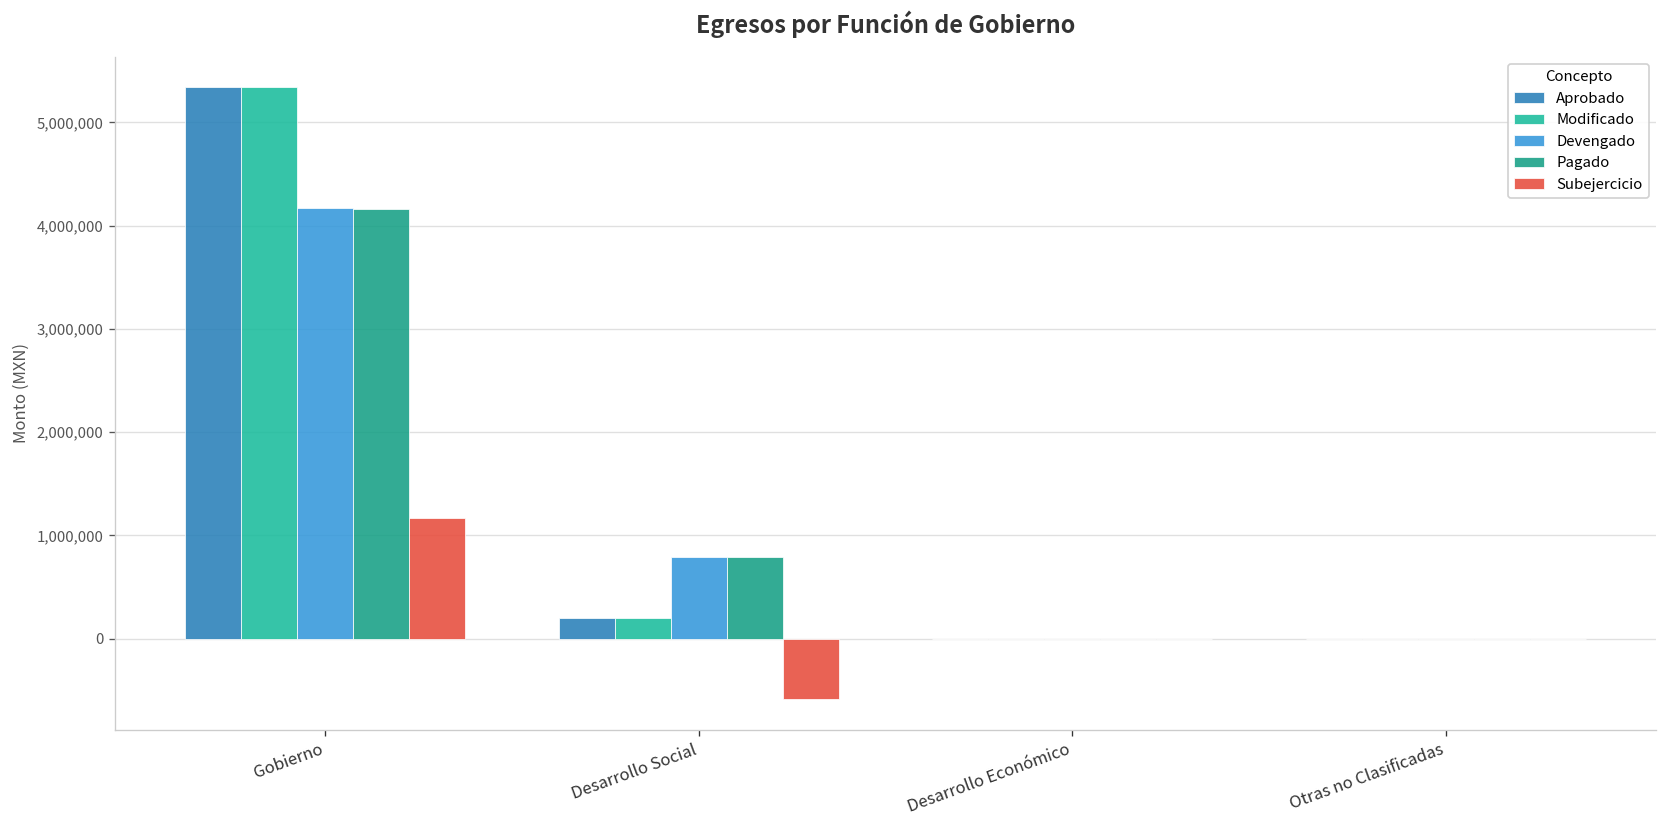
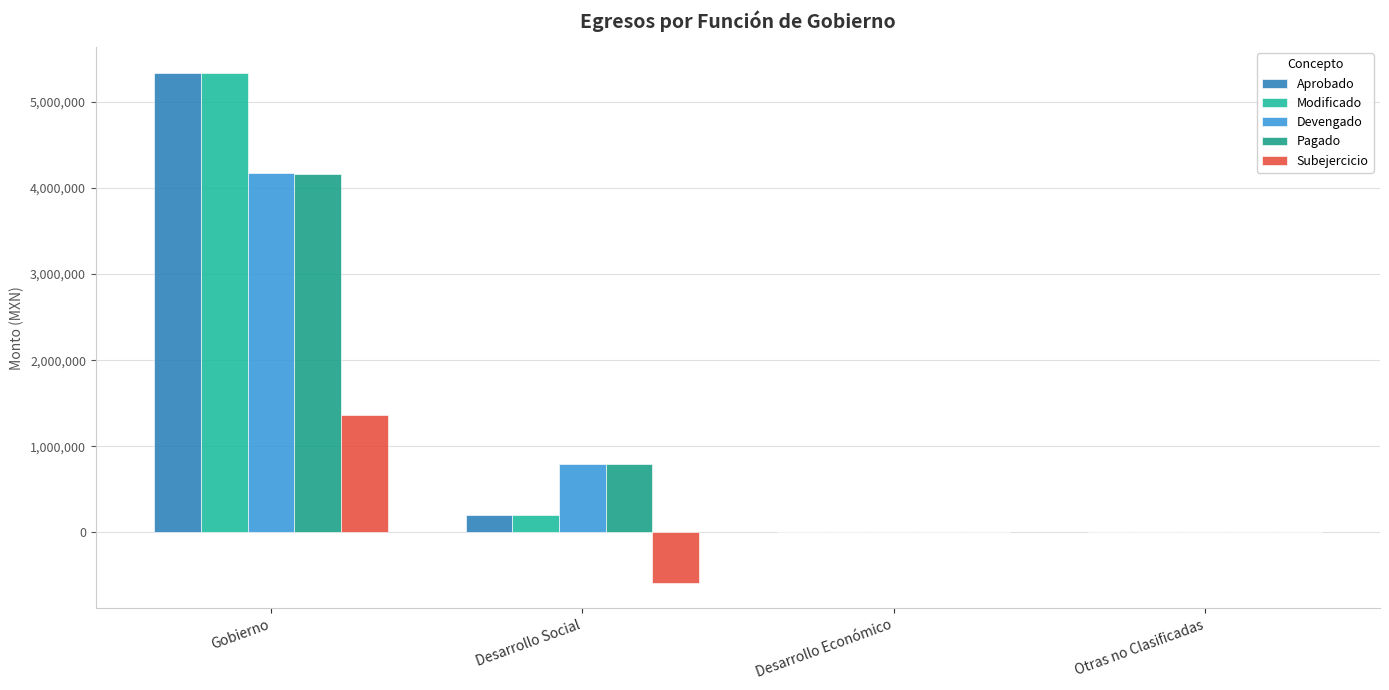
  {
    "Subejercicio": {
-     "Gobierno": "1,200,000",
+     "Gobierno": "1,400,000",
      "Desarrollo Social": "-600,000",
      "Desarrollo Económico": "0",
      "Otras no Clasificadas": "0"
    }
  }
